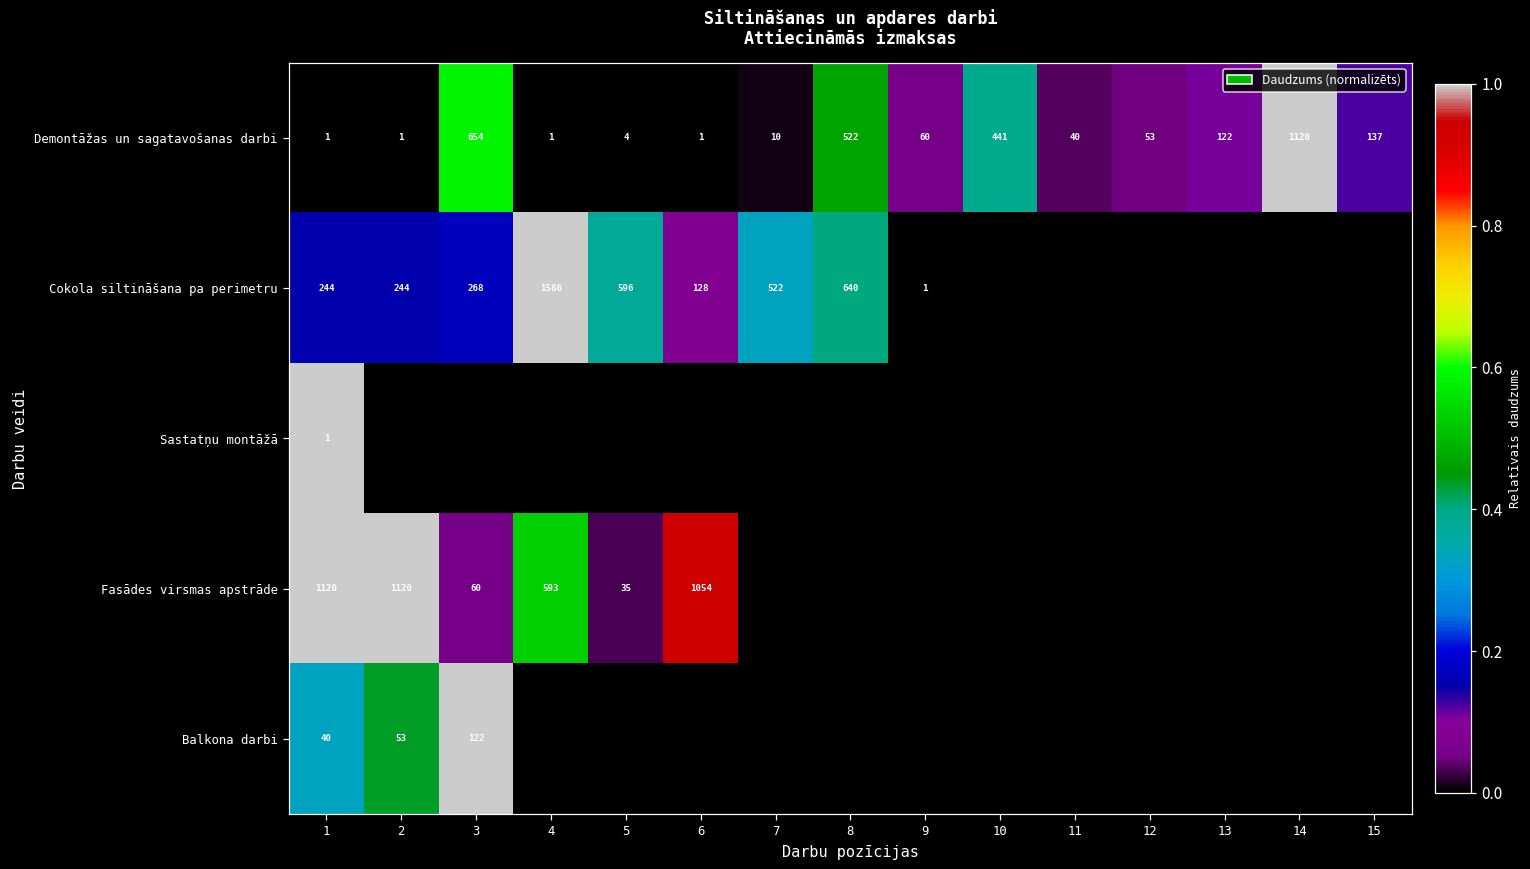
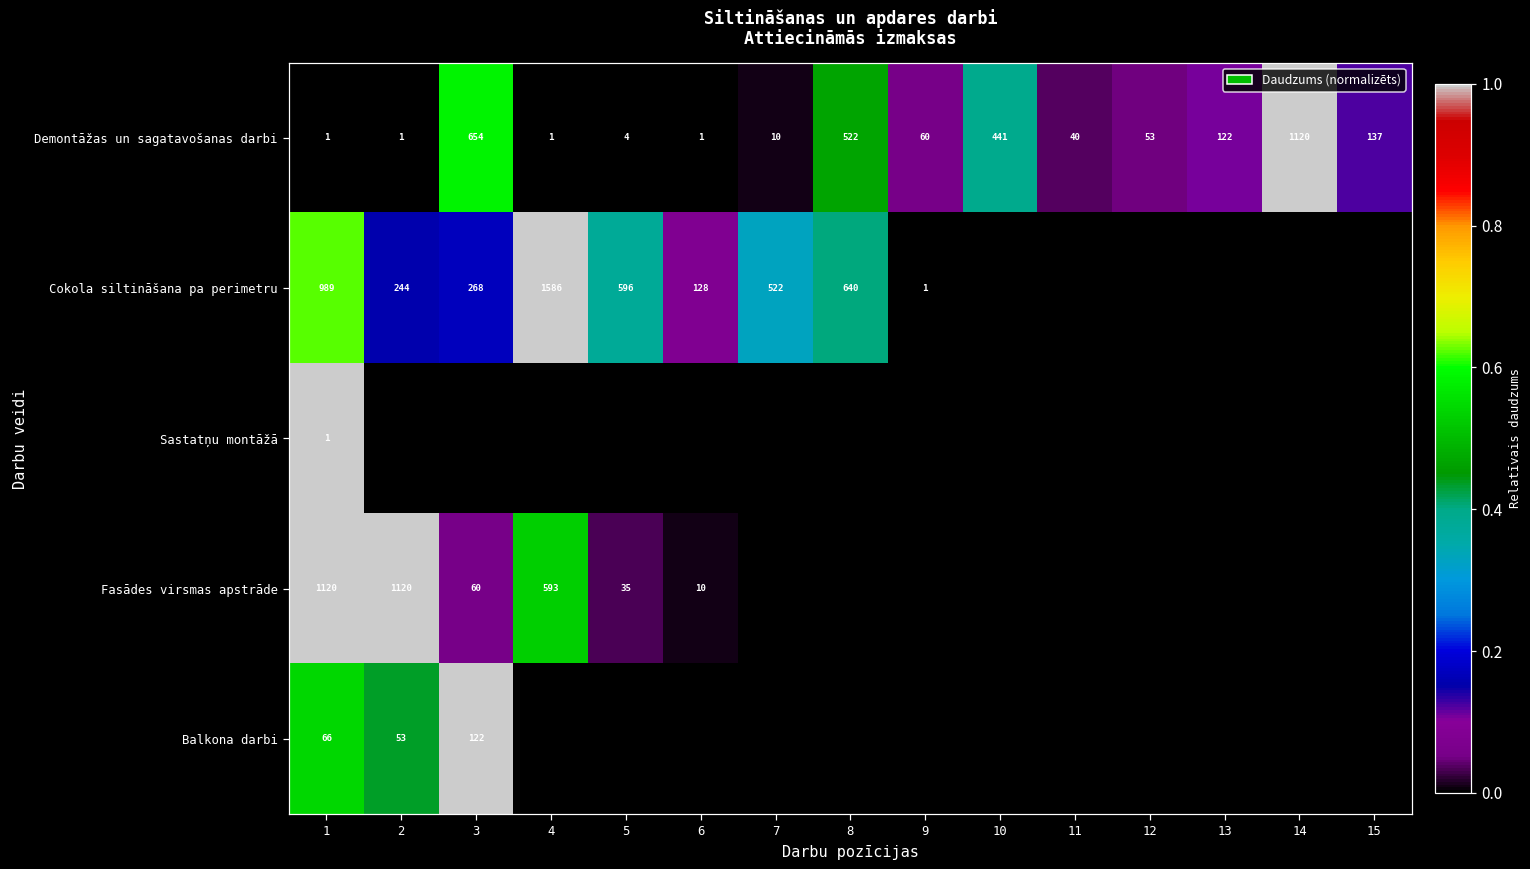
  {
    "Demontāžas un sagatavošanas darbi": {
      "1": 1,
      "2": 1,
      "3": 654,
      "4": 1,
      "5": 4,
      "6": 1,
      "7": 10,
      "8": 522,
      "9": 60,
      "10": 441,
      "11": 40,
      "12": 53,
      "13": 122,
      "14": 1120,
      "15": 137
    },
    "Cokola siltināšana pa perimetru": {
-     "1": 244,
+     "1": 989,
      "2": 244,
      "3": 268,
      "4": 1586,
      "5": 596,
      "6": 128,
      "7": 522,
      "8": 640,
      "9": 1
    },
    "Sastatņu montāžā": {
      "1": 1
    },
    "Fasādes virsmas apstrāde": {
      "1": 1120,
      "2": 1120,
      "3": 60,
      "4": 593,
      "5": 35,
-     "6": 1054
+     "6": 10
    },
    "Balkona darbi": {
-     "1": 40,
+     "1": 66,
      "2": 53,
      "3": 122
    }
  }
